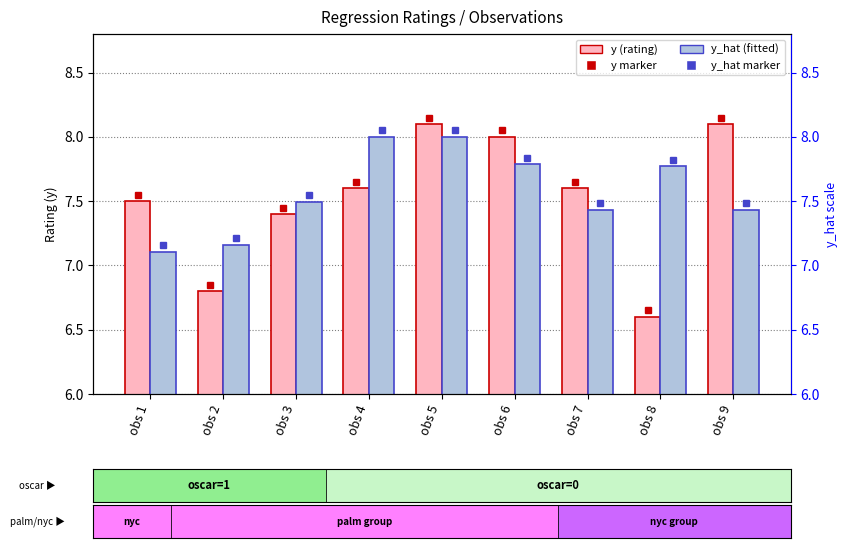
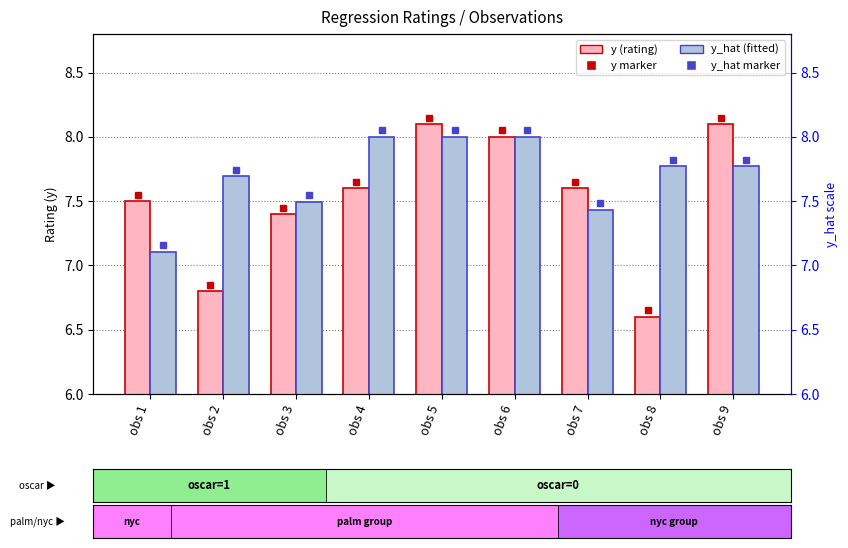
  {
    "y (rating)": {
      "obs 1": 7.50,
      "obs 2": 6.80,
      "obs 3": 7.40,
      "obs 4": 7.60,
      "obs 5": 8.10,
      "obs 6": 8.00,
      "obs 7": 7.60,
      "obs 8": 6.60,
      "obs 9": 8.10
    },
    "y_hat (fitted)": {
      "obs 1": 7.11,
-     "obs 2": 7.16,
+     "obs 2": 7.69,
      "obs 3": 7.50,
      "obs 4": 8.00,
      "obs 5": 8.00,
-     "obs 6": 7.79,
+     "obs 6": 8.00,
      "obs 7": 7.43,
      "obs 8": 7.77,
-     "obs 9": 7.43
+     "obs 9": 7.77
    }
  }
